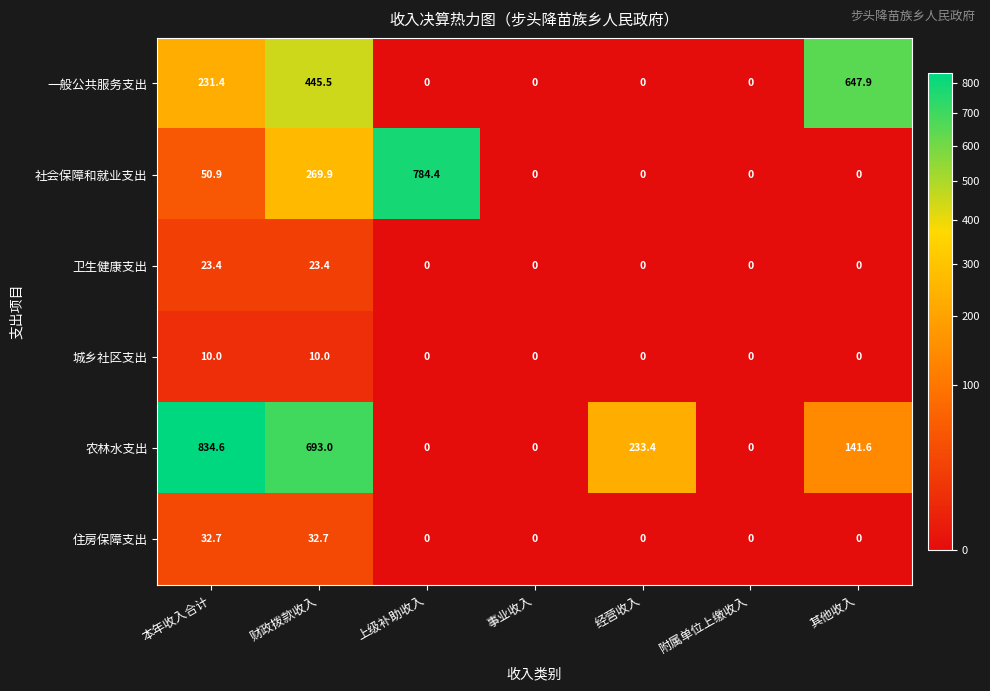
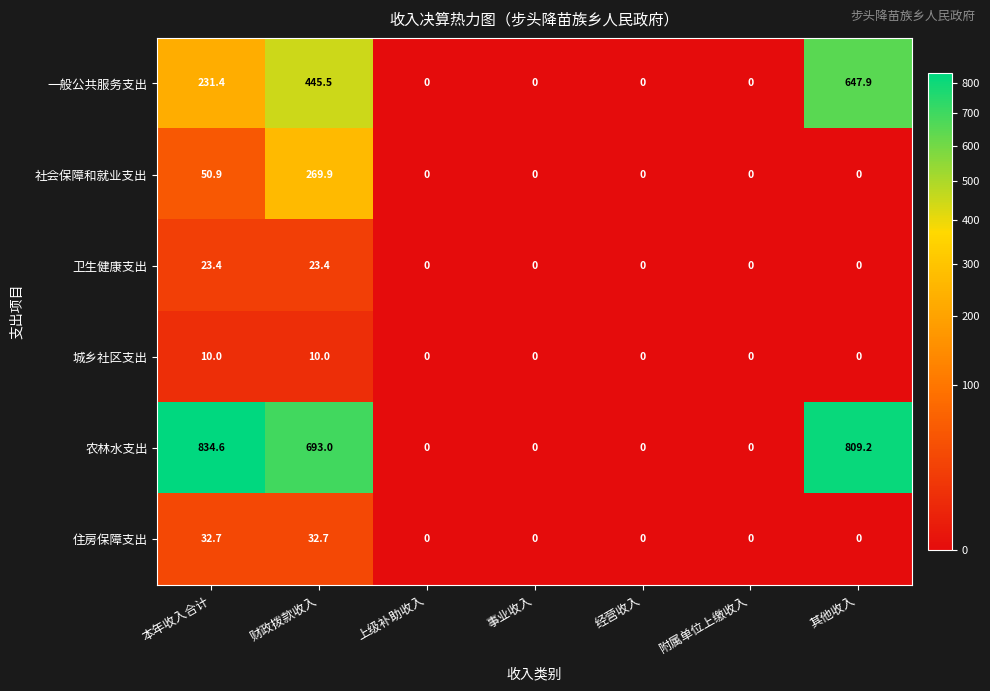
  {
    "一般公共服务支出": {
      "本年收入合计": 231.4,
      "财政拨款收入": 445.5,
      "上级补助收入": 0,
      "事业收入": 0,
      "经营收入": 0,
      "附属单位上缴收入": 0,
      "其他收入": 647.9
    },
    "社会保障和就业支出": {
      "本年收入合计": 50.9,
      "财政拨款收入": 269.9,
-     "上级补助收入": 784.4,
+     "上级补助收入": 0,
      "事业收入": 0,
      "经营收入": 0,
      "附属单位上缴收入": 0,
      "其他收入": 0
    },
    "卫生健康支出": {
      "本年收入合计": 23.4,
      "财政拨款收入": 23.4,
      "上级补助收入": 0,
      "事业收入": 0,
      "经营收入": 0,
      "附属单位上缴收入": 0,
      "其他收入": 0
    },
    "城乡社区支出": {
      "本年收入合计": 10.0,
      "财政拨款收入": 10.0,
      "上级补助收入": 0,
      "事业收入": 0,
      "经营收入": 0,
      "附属单位上缴收入": 0,
      "其他收入": 0
    },
    "农林水支出": {
      "本年收入合计": 834.6,
      "财政拨款收入": 693.0,
      "上级补助收入": 0,
      "事业收入": 0,
-     "经营收入": 233.4,
+     "经营收入": 0,
      "附属单位上缴收入": 0,
-     "其他收入": 141.6
+     "其他收入": 809.2
    },
    "住房保障支出": {
      "本年收入合计": 32.7,
      "财政拨款收入": 32.7,
      "上级补助收入": 0,
      "事业收入": 0,
      "经营收入": 0,
      "附属单位上缴收入": 0,
      "其他收入": 0
    }
  }
